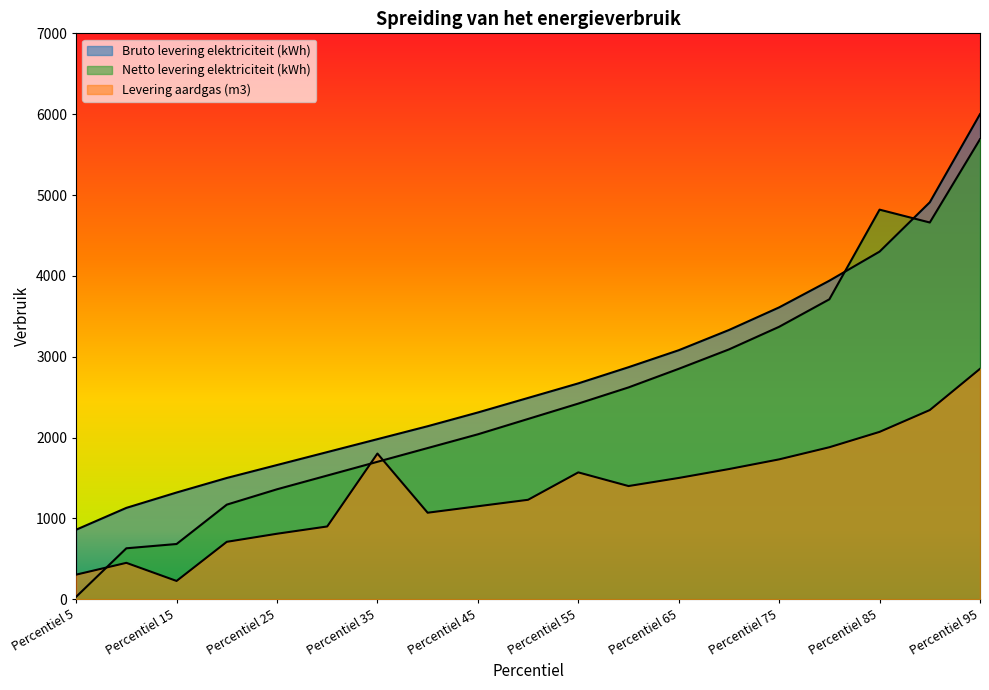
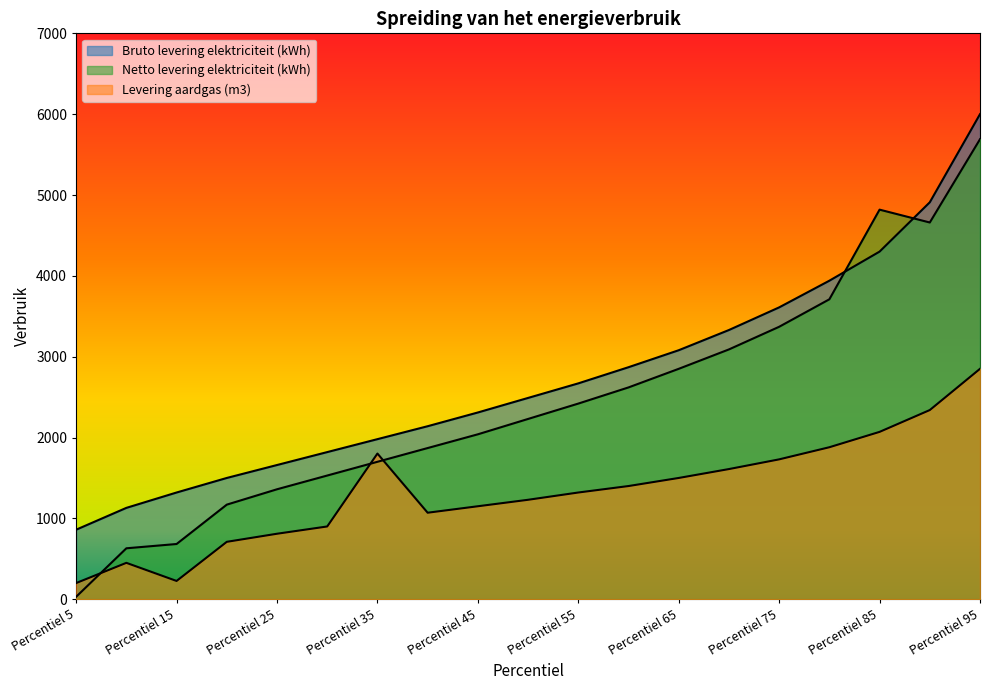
  {
    "Bruto levering elektriciteit (kWh)": {
      "Percentiel 5": 900,
      "Percentiel 15": 1300,
      "Percentiel 25": 1700,
      "Percentiel 35": 2000,
      "Percentiel 45": 2300,
      "Percentiel 55": 2700,
      "Percentiel 65": 3100,
      "Percentiel 75": 3600,
      "Percentiel 85": 4300,
      "Percentiel 95": 6000
    },
    "Netto levering elektriciteit (kWh)": {
      "Percentiel 5": 0,
      "Percentiel 15": 700,
      "Percentiel 25": 1400,
      "Percentiel 35": 1700,
      "Percentiel 45": 2000,
      "Percentiel 55": 2400,
      "Percentiel 65": 2900,
      "Percentiel 75": 3400,
      "Percentiel 85": 4800,
      "Percentiel 95": 5700
    },
    "Levering aardgas (m3)": {
-     "Percentiel 5": 300,
+     "Percentiel 5": 200,
      "Percentiel 15": 200,
      "Percentiel 25": 800,
      "Percentiel 35": 1800,
      "Percentiel 45": 1200,
-     "Percentiel 55": 1600,
+     "Percentiel 55": 1300,
      "Percentiel 65": 1500,
      "Percentiel 75": 1700,
      "Percentiel 85": 2100,
      "Percentiel 95": 2900
    }
  }
